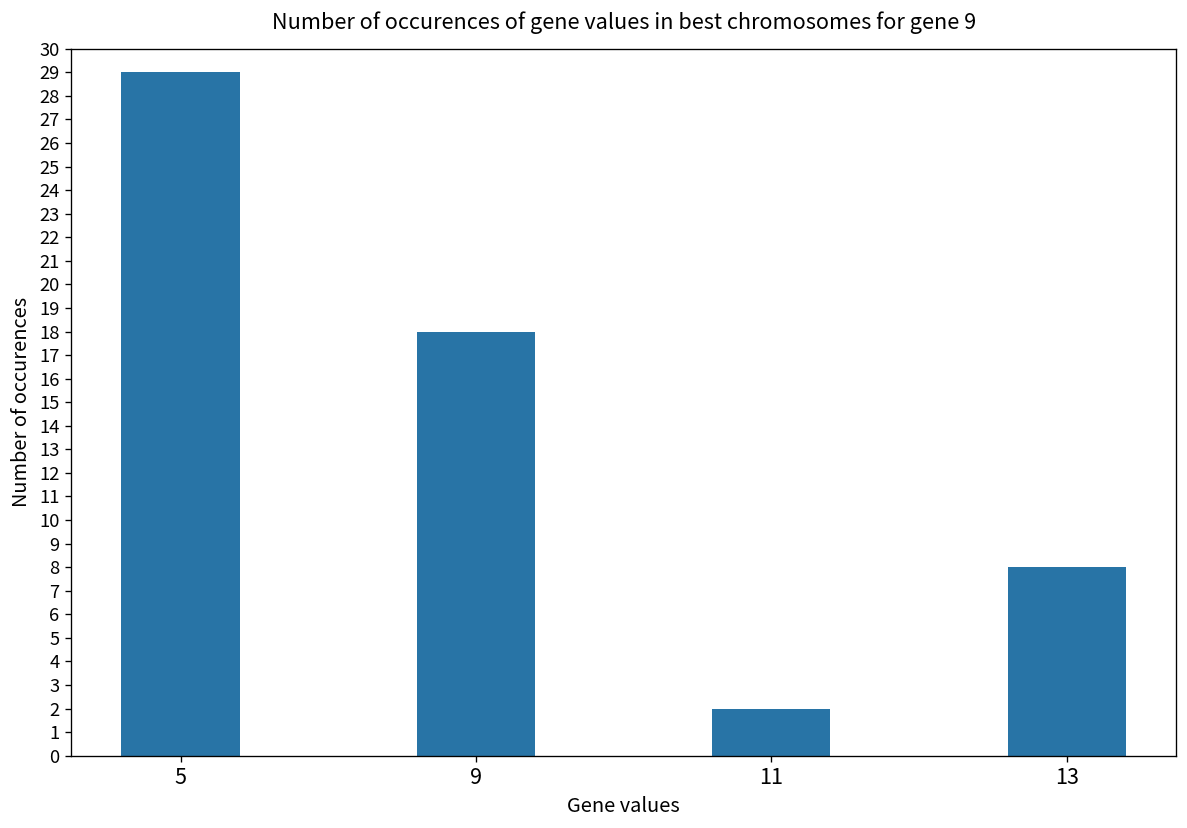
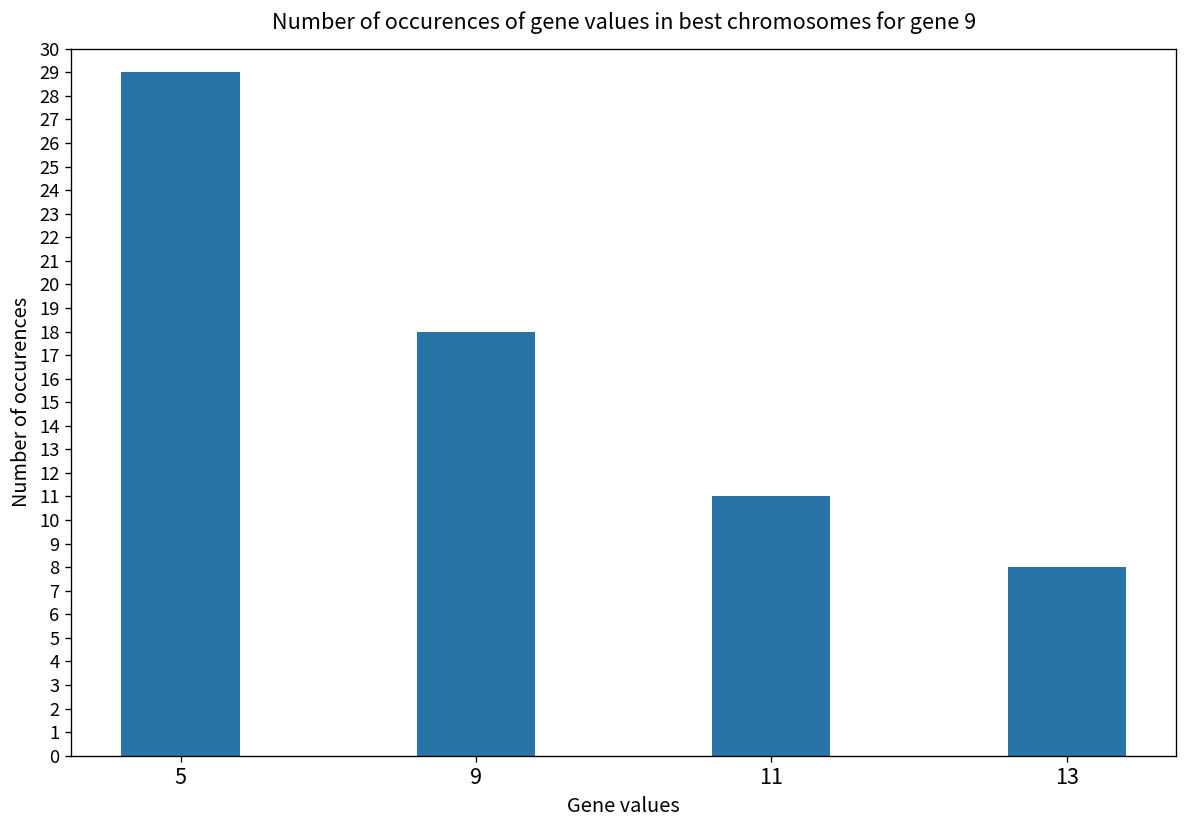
  {
    "5": 29,
    "9": 18,
-   "11": 2,
+   "11": 11,
    "13": 8
  }
